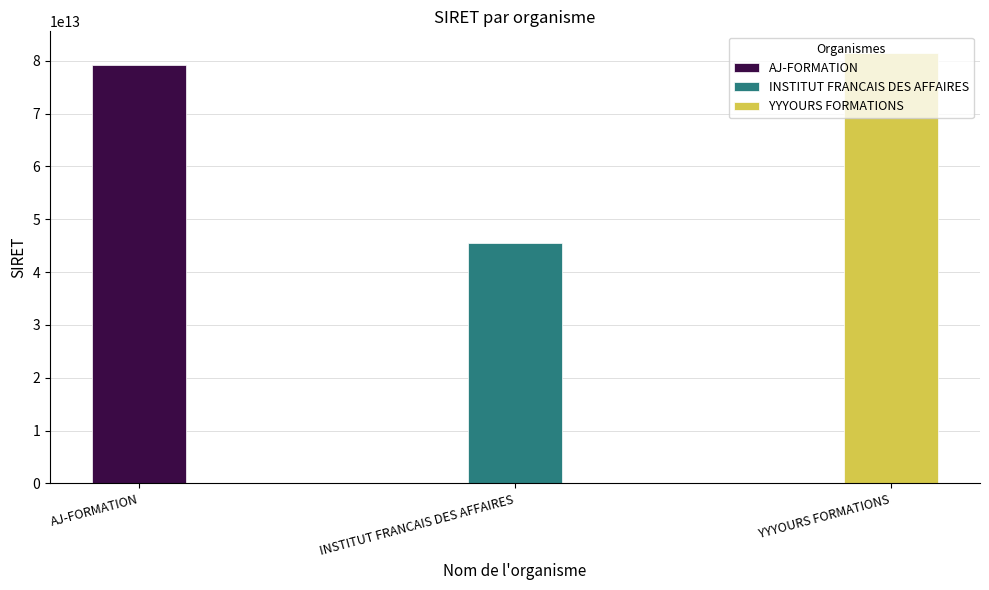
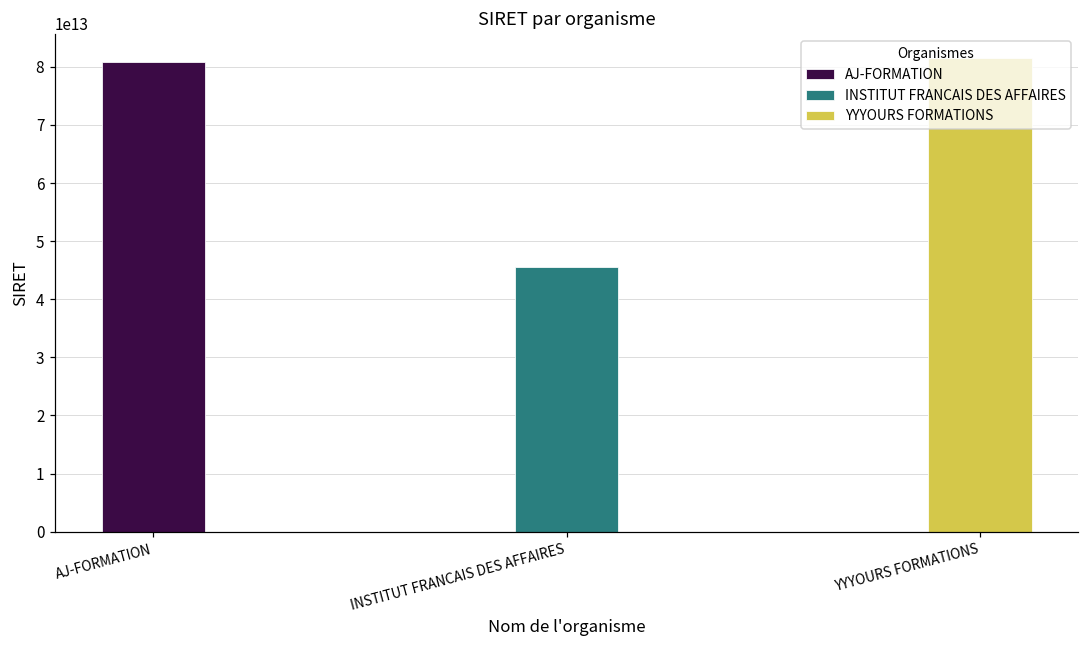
  {
-   "AJ-FORMATION": 79000000000000,
+   "AJ-FORMATION": 81000000000000,
    "INSTITUT FRANCAIS DES AFFAIRES": 45000000000000
  }
